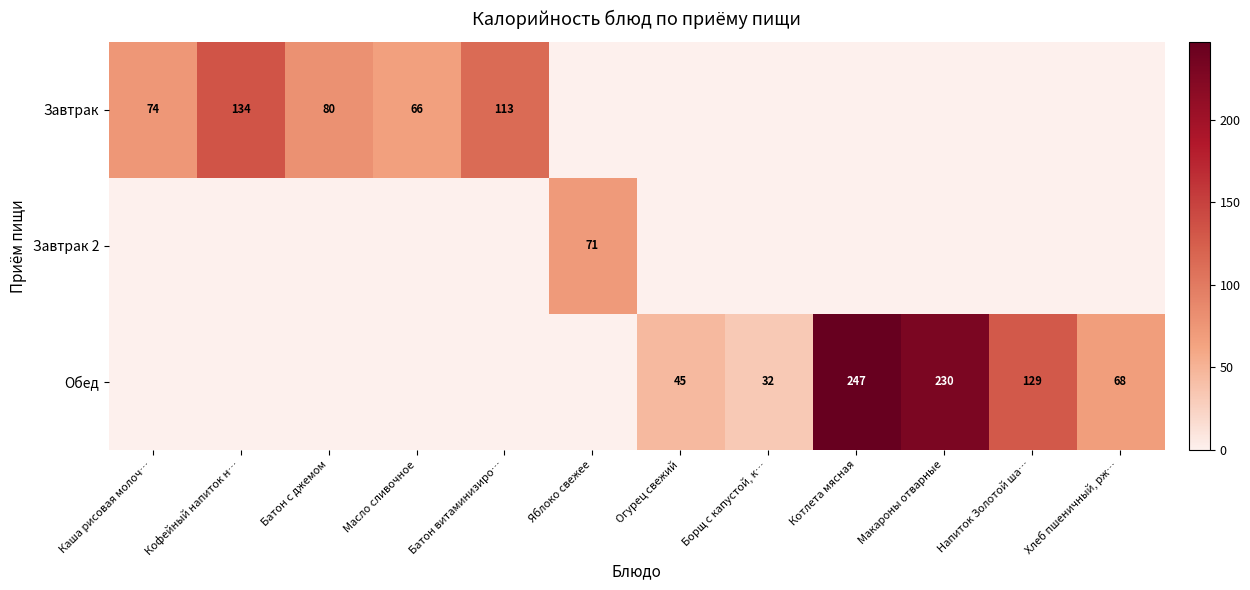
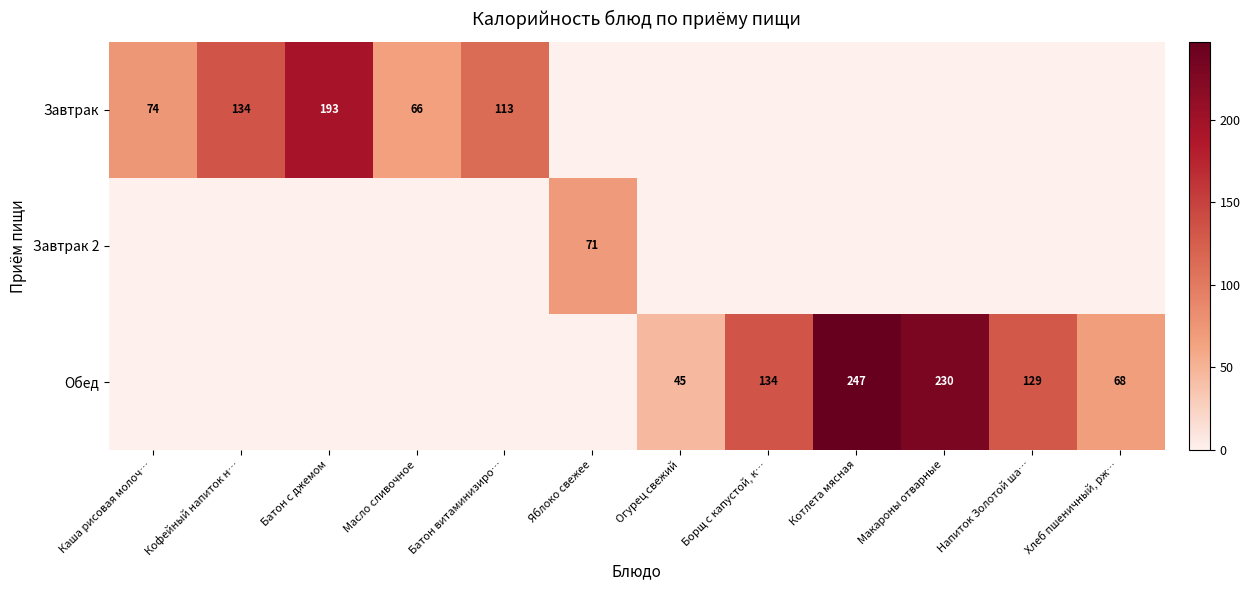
  {
    "Завтрак": {
      "Каша рисовая молоч…": 74,
      "Кофейный напиток н…": 134,
-     "Батон с джемом": 80,
+     "Батон с джемом": 193,
      "Масло сливочное": 66,
      "Батон витаминизиро…": 113
    },
    "Завтрак 2": {
      "Яблоко свежее": 71
    },
    "Обед": {
      "Огурец свежий": 45,
-     "Борщ с капустой, к…": 32,
+     "Борщ с капустой, к…": 134,
      "Котлета мясная": 247,
      "Макароны отварные": 230,
      "Напиток Золотой ша…": 129,
      "Хлеб пшеничный, рж…": 68
    }
  }
